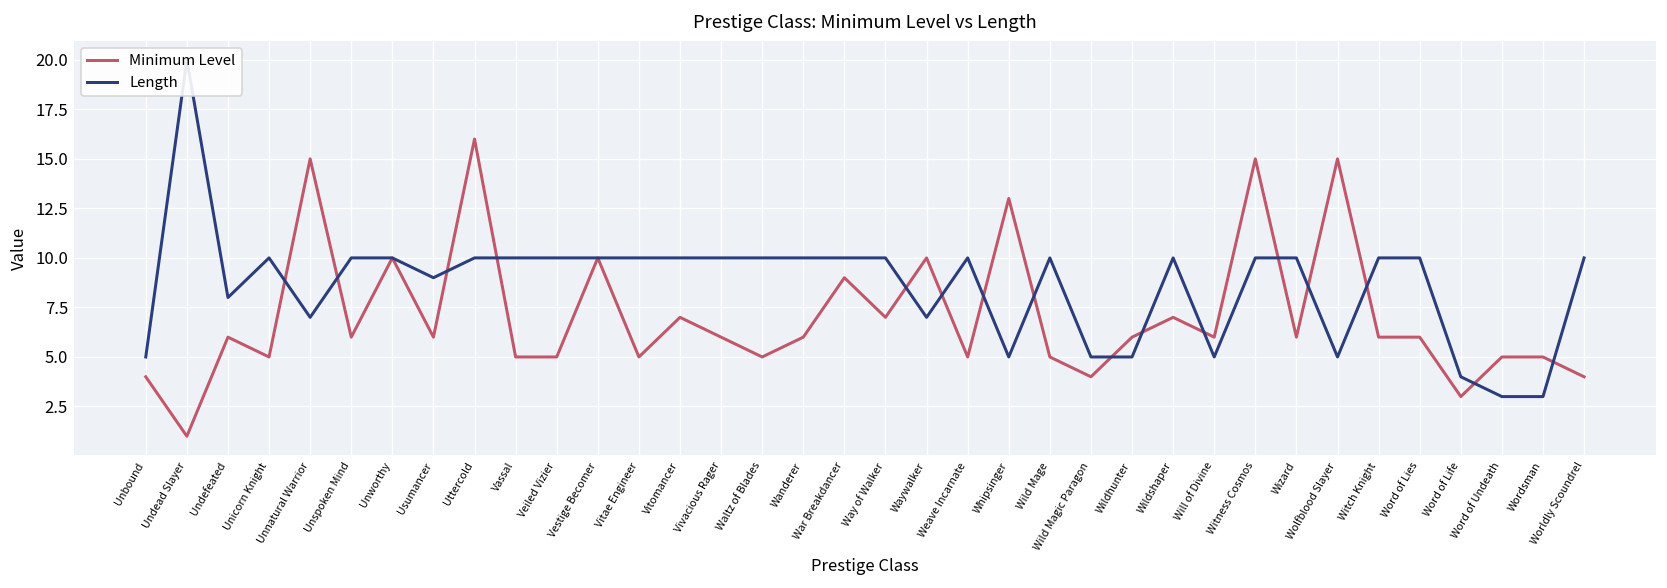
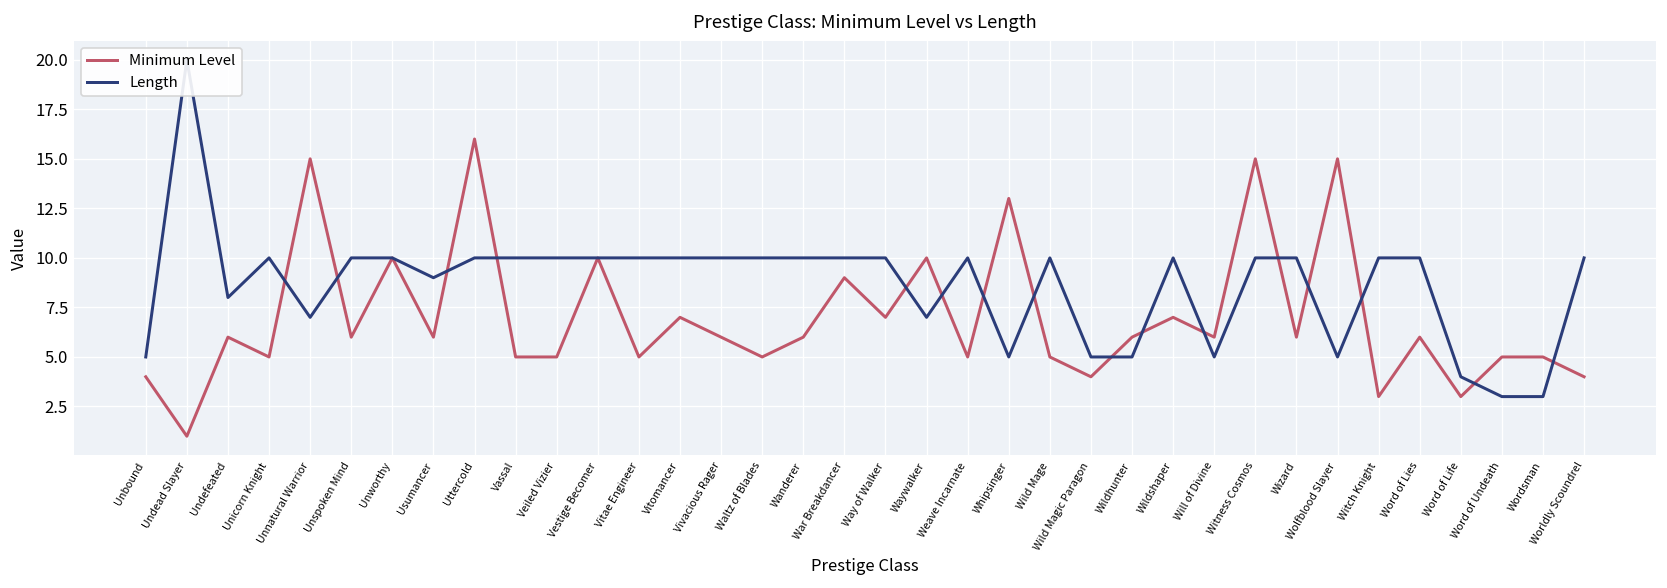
  {
    "Minimum Level": {
      "Unbound": 4,
      "Undead Slayer": 1,
      "Undefeated": 6,
      "Unicorn Knight": 5,
      "Unnatural Warrior": 15,
      "Unspoken Mind": 6,
      "Usumancer": 6,
      "Uttercold": 16,
      "Vassal": 5,
      "Veiled Vizier": 5,
      "Vitae Engineer": 5,
      "Vitomancer": 7,
      "Vivacious Rager": 6,
      "Waltz of Blades": 5,
      "Wanderer": 6,
      "War Breakdancer": 9,
      "Way of Walker": 7,
      "Waywalker": 10,
      "Weave Incarnate": 5,
      "Whipsinger": 13,
      "Wild Mage": 5,
      "Wild Magic Paragon": 4,
      "Wildhunter": 6,
      "Wildshaper": 7,
      "Will of Divine": 6,
      "Witness Cosmos": 15,
      "Wizard": 6,
      "Wolfblood Slayer": 15,
-     "Witch Knight": 6,
+     "Witch Knight": 3,
      "Word of Lies": 6,
      "Word of Life": 3,
      "Word of Undeath": 5,
      "Wordsman": 5,
      "Worldly Scoundrel": 4
    },
    "Length": {
      "Unbound": 5,
      "Undefeated": 8,
      "Unicorn Knight": 10,
      "Unnatural Warrior": 7,
      "Unspoken Mind": 10,
      "Usumancer": 9,
      "Uttercold": 10,
      "Vassal": 10,
      "Veiled Vizier": 10,
      "Vitae Engineer": 10,
      "Vitomancer": 10,
      "Vivacious Rager": 10,
      "Waltz of Blades": 10,
      "Wanderer": 10,
      "War Breakdancer": 10,
      "Way of Walker": 10,
      "Waywalker": 7,
      "Weave Incarnate": 10,
      "Whipsinger": 5,
      "Wild Mage": 10,
      "Wild Magic Paragon": 5,
      "Wildhunter": 5,
      "Wildshaper": 10,
      "Will of Divine": 5,
      "Witness Cosmos": 10,
      "Wizard": 10,
      "Wolfblood Slayer": 5,
      "Witch Knight": 10,
      "Word of Lies": 10,
      "Word of Life": 4,
      "Word of Undeath": 3,
      "Wordsman": 3,
      "Worldly Scoundrel": 10
    }
  }
